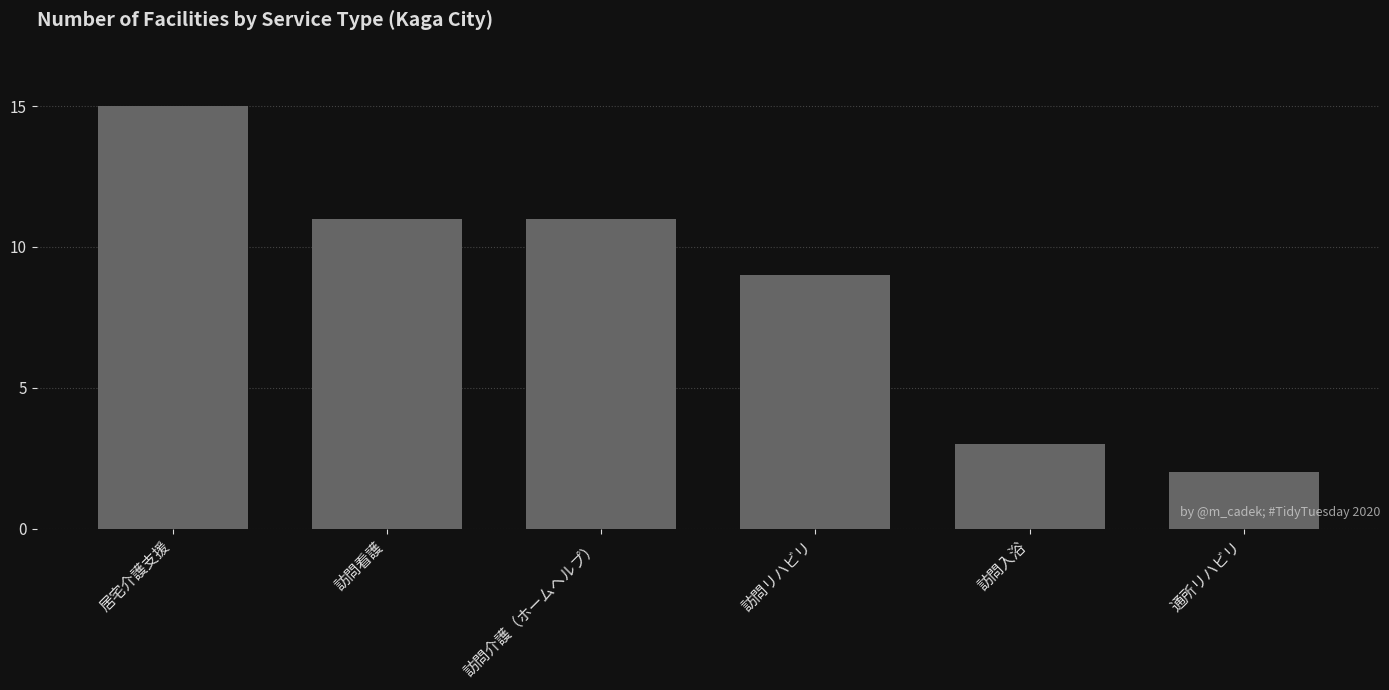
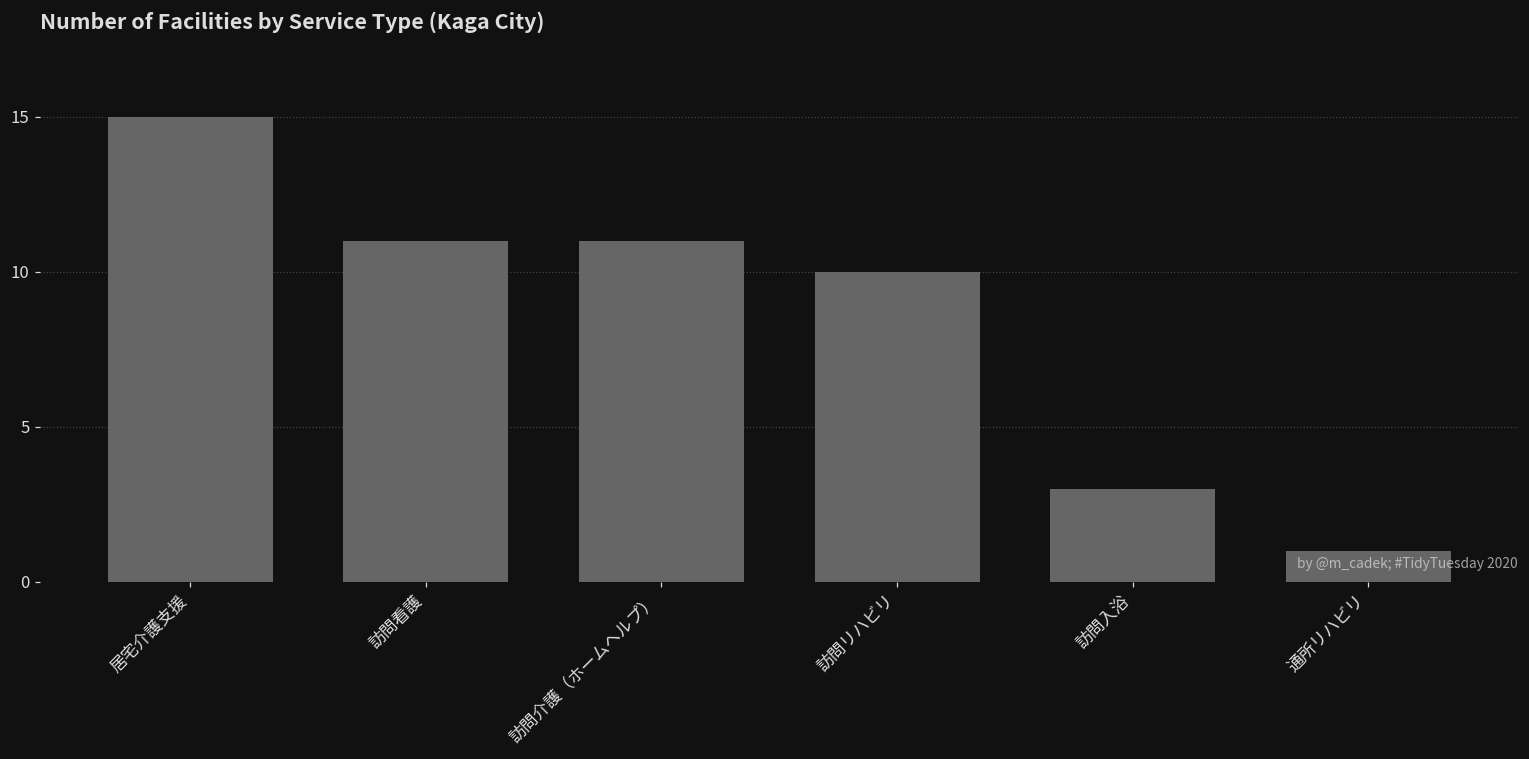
  {
    "居宅介護支援": 15,
    "訪問看護": 11,
    "訪問介護（ホームヘルプ）": 11,
-   "訪問リハビリ": 9,
+   "訪問リハビリ": 10,
    "訪問入浴": 3,
-   "通所リハビリ": 2
+   "通所リハビリ": 1
  }
